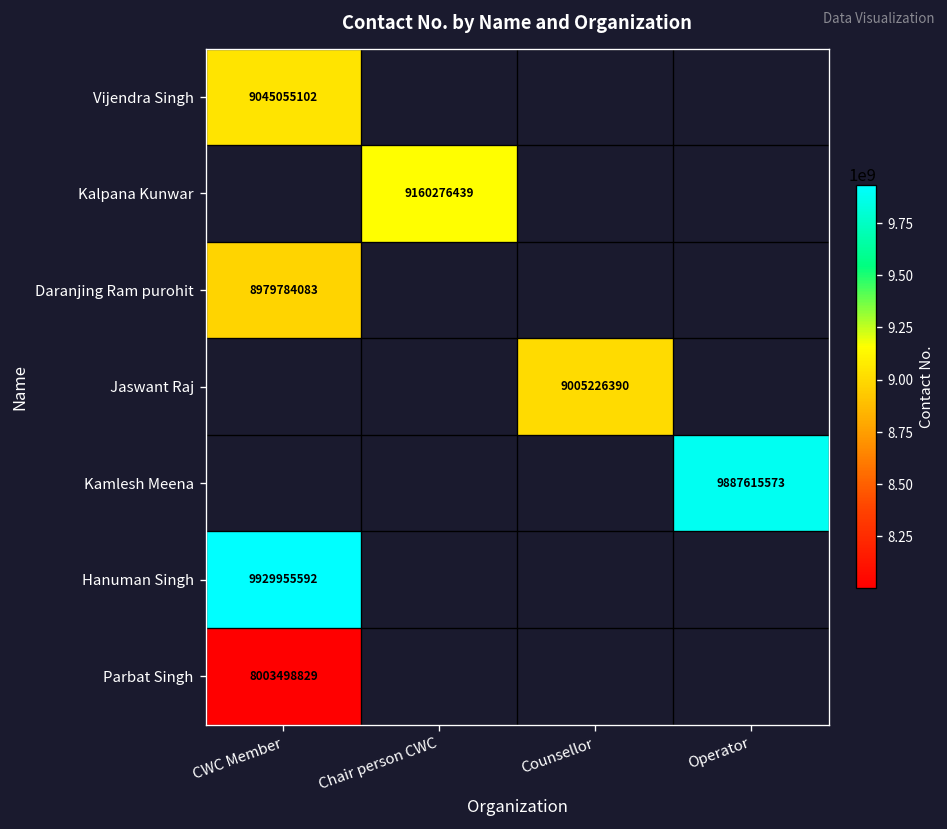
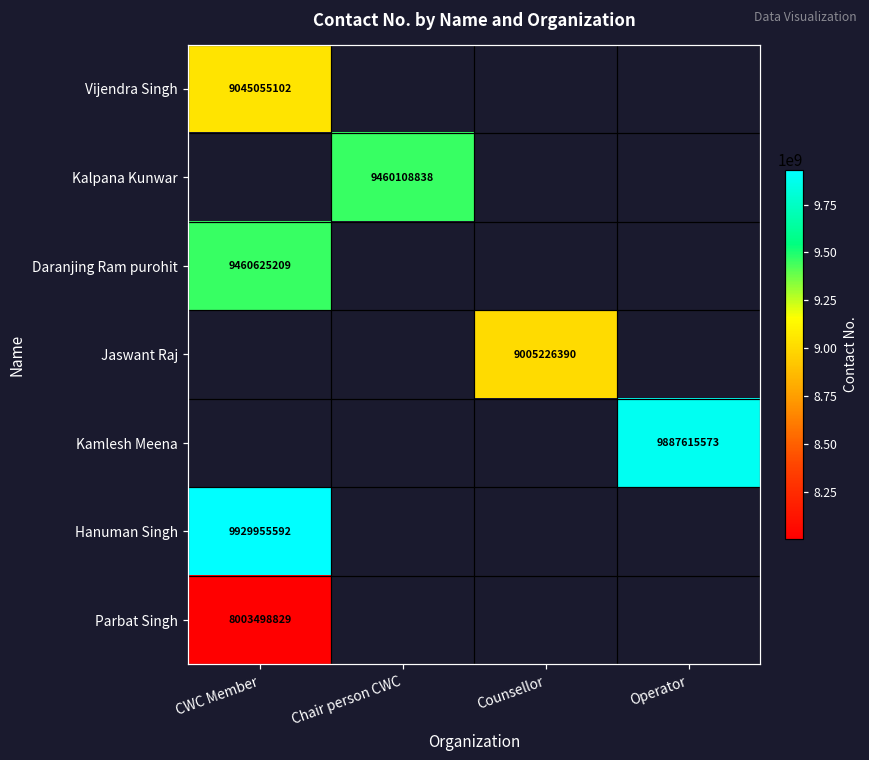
  {
    "Vijendra Singh": {
      "CWC Member": 9045055102
    },
    "Kalpana Kunwar": {
-     "Chair person CWC": 9160276439
+     "Chair person CWC": 9460108838
    },
    "Daranjing Ram purohit": {
-     "CWC Member": 8979784083
+     "CWC Member": 9460625209
    },
    "Jaswant Raj": {
      "Counsellor": 9005226390
    },
    "Kamlesh Meena": {
      "Operator": 9887615573
    },
    "Hanuman Singh": {
      "CWC Member": 9929955592
    },
    "Parbat Singh": {
      "CWC Member": 8003498829
    }
  }
